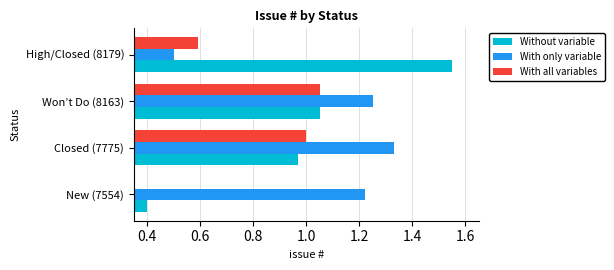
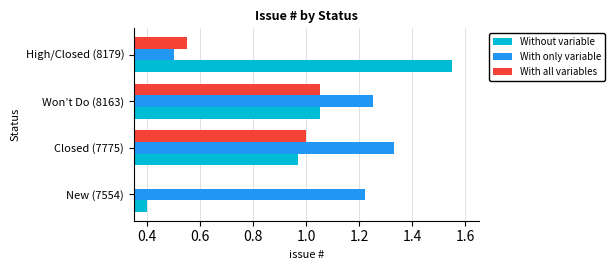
  {
    "With all variables": {
-     "High/Closed (8179)": 0.59,
+     "High/Closed (8179)": 0.55,
      "Won’t Do (8163)": 1.05,
      "Closed (7775)": 1.00
    }
  }
